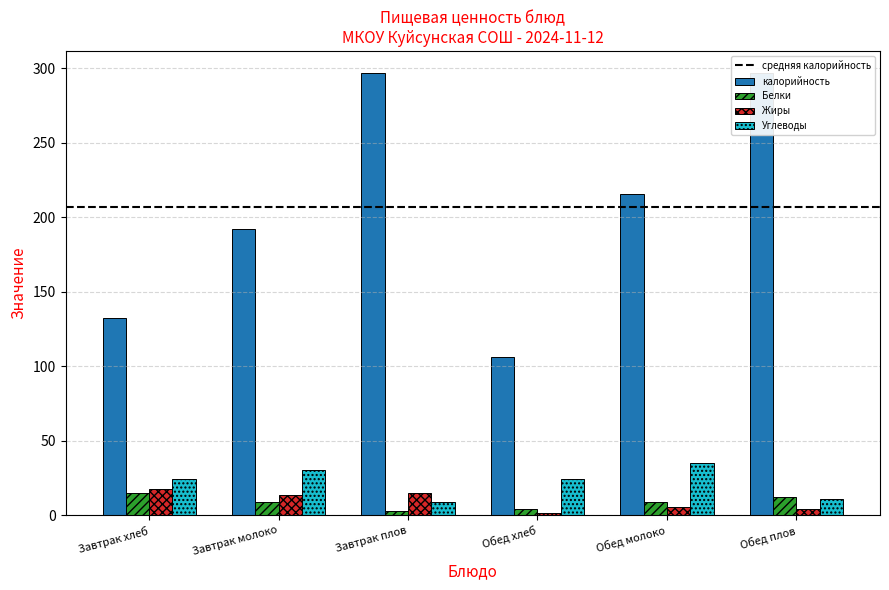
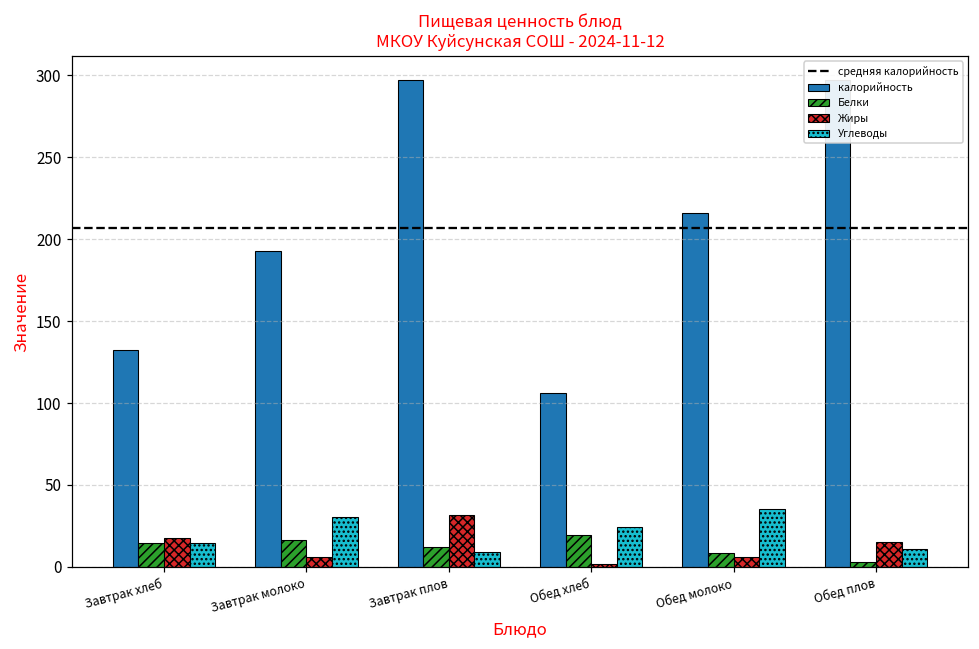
  {
    "калорийность": {
      "Завтрак хлеб": 133,
      "Завтрак молоко": 193,
      "Завтрак плов": 297,
      "Обед хлеб": 106,
      "Обед молоко": 216
    },
    "Белки": {
      "Завтрак хлеб": 15,
-     "Завтрак молоко": 9,
-     "Завтрак плов": 3,
-     "Обед хлеб": 5,
+     "Завтрак молоко": 16,
+     "Завтрак плов": 12,
+     "Обед хлеб": 19,
      "Обед молоко": 9,
-     "Обед плов": 12
+     "Обед плов": 3
    },
    "Жиры": {
      "Завтрак хлеб": 18,
-     "Завтрак молоко": 14,
-     "Завтрак плов": 15,
+     "Завтрак молоко": 6,
+     "Завтрак плов": 32,
      "Обед молоко": 6,
-     "Обед плов": 4
+     "Обед плов": 15
    },
    "Углеводы": {
-     "Завтрак хлеб": 25,
+     "Завтрак хлеб": 15,
      "Завтрак молоко": 31,
      "Завтрак плов": 9,
      "Обед хлеб": 25,
      "Обед молоко": 35,
      "Обед плов": 11
    }
  }
